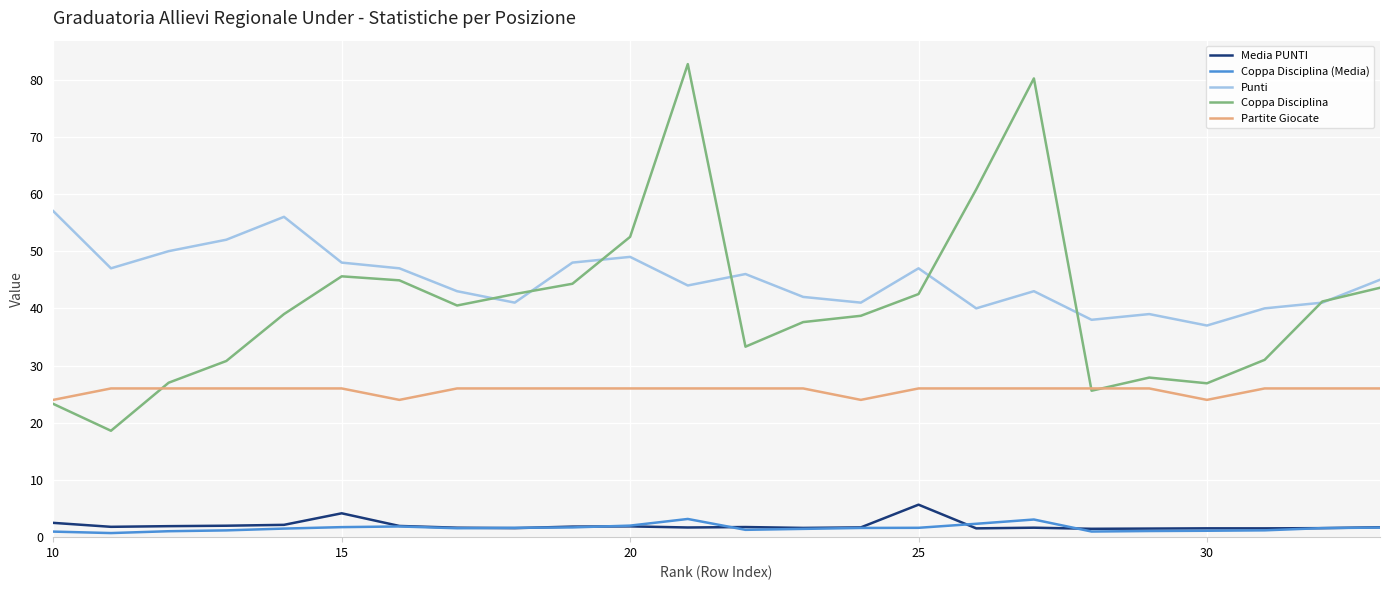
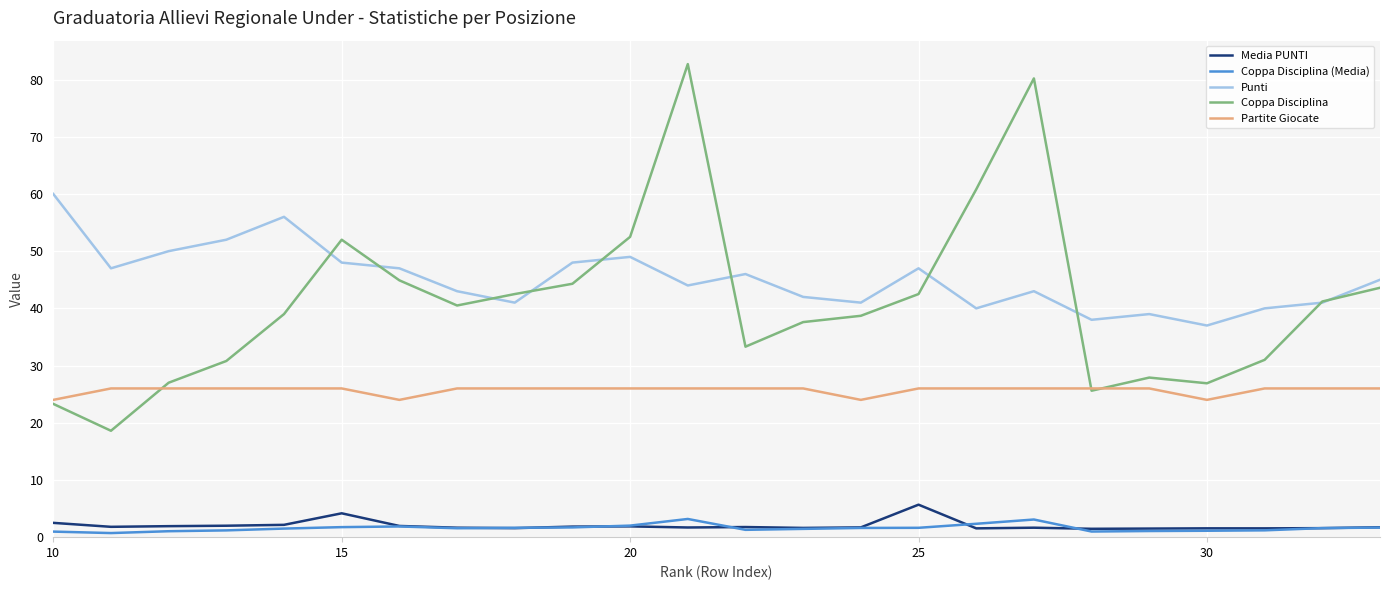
  {
    "Media PUNTI": {
      "10": 3,
      "15": 4,
      "25": 6
    },
    "Coppa Disciplina (Media)": {
      "10": 1,
      "15": 2,
      "25": 2
    },
    "Punti": {
-     "10": 57,
+     "10": 60,
      "15": 48,
      "20": 49,
      "25": 47,
      "30": 37
    },
    "Coppa Disciplina": {
      "10": 23,
-     "15": 46,
+     "15": 52,
      "20": 53,
      "25": 43,
      "30": 27
    },
    "Partite Giocate": {
      "10": 24,
      "15": 26,
      "20": 26,
      "25": 26,
      "30": 24
    }
  }
